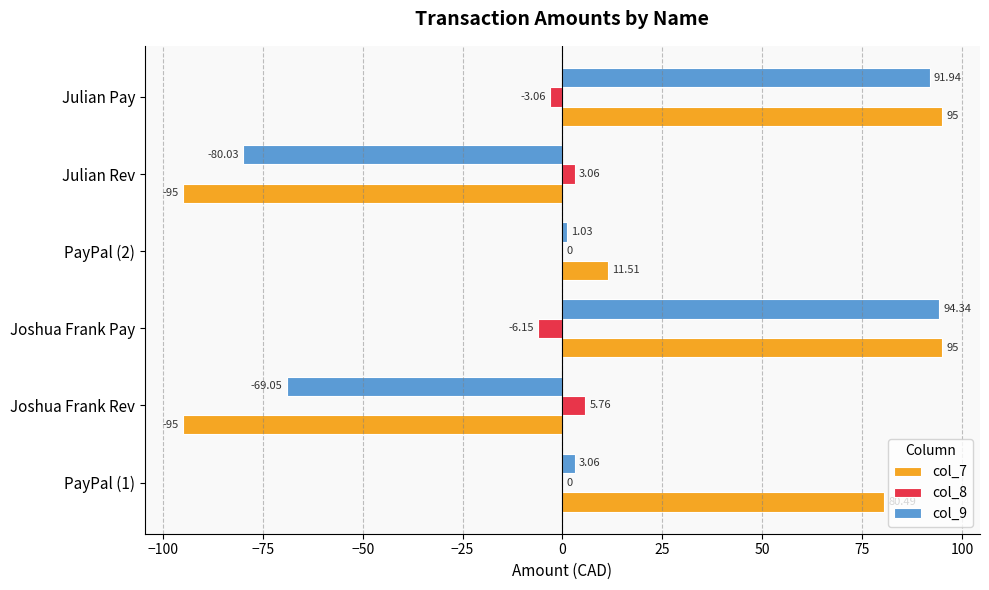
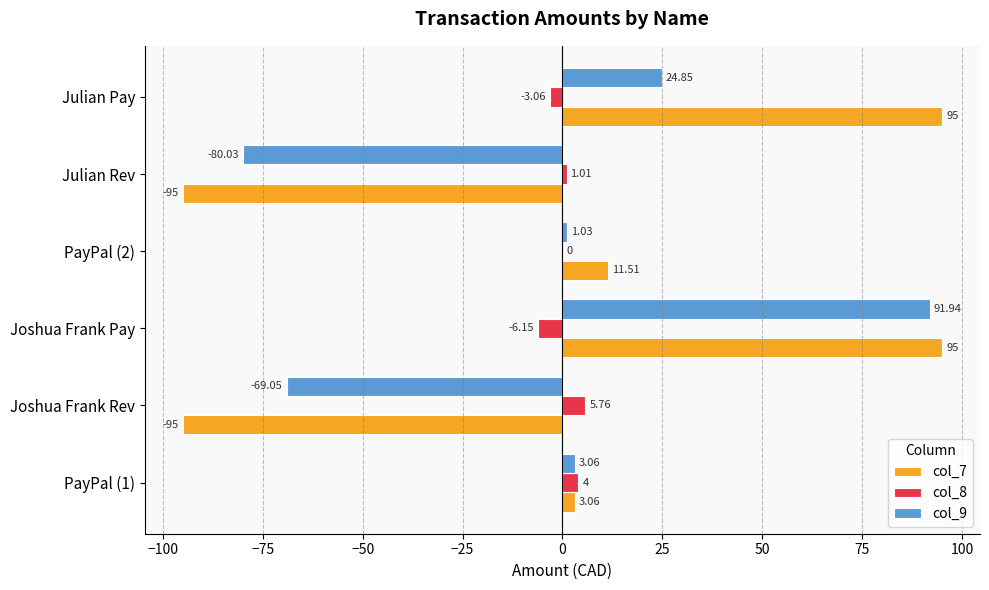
  {
    "col_7": {
-     "PayPal (1)": 80
+     "PayPal (1)": 3
    },
    "col_8": {
      "Julian Pay": -3.06,
-     "Julian Rev": 3.06,
+     "Julian Rev": 1.01,
      "PayPal (2)": 0,
      "Joshua Frank Pay": -6.15,
      "Joshua Frank Rev": 5.76,
-     "PayPal (1)": 0
+     "PayPal (1)": 4
    },
    "col_9": {
-     "Julian Pay": 91.94,
+     "Julian Pay": 24.85,
      "Julian Rev": -80.03,
      "PayPal (2)": 1.03,
-     "Joshua Frank Pay": 94.34,
+     "Joshua Frank Pay": 91.94,
      "Joshua Frank Rev": -69.05,
      "PayPal (1)": 3.06
    }
  }
